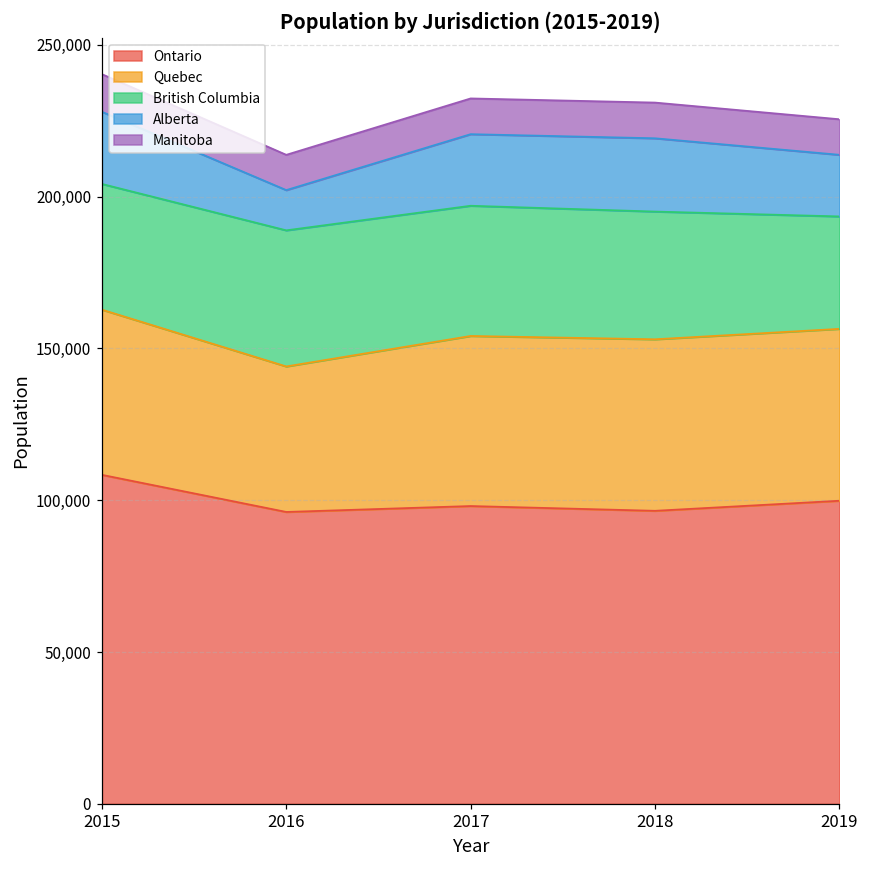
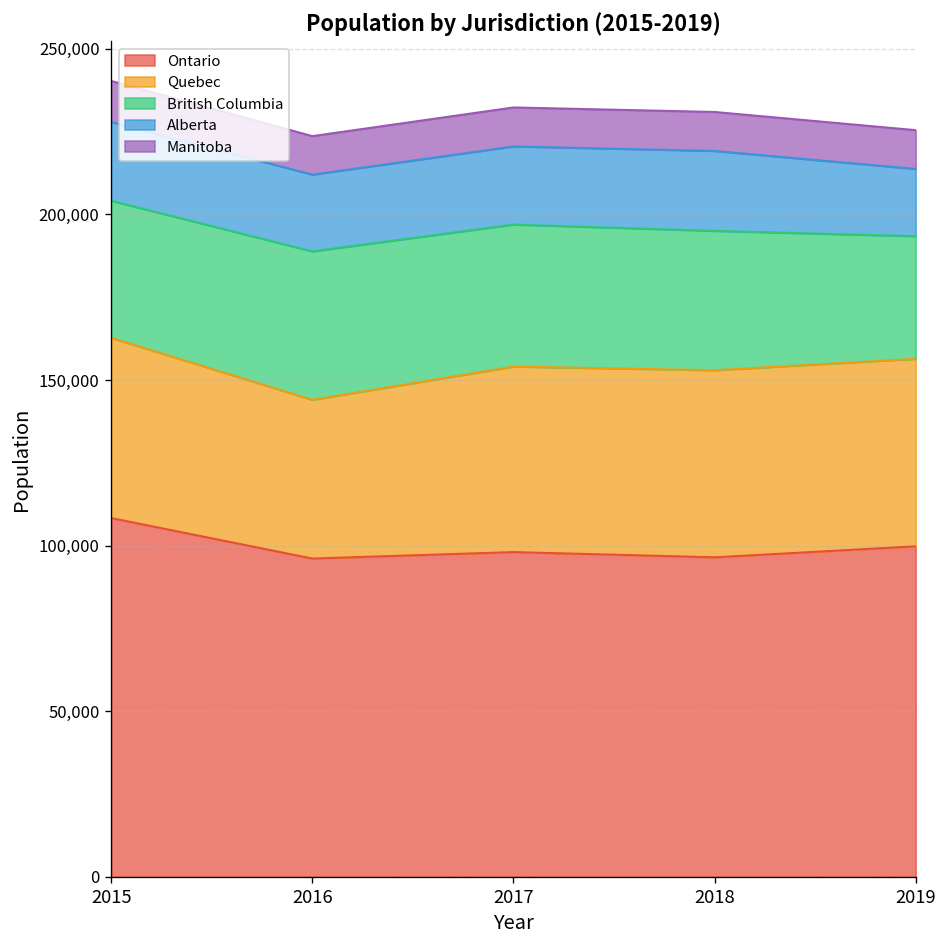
  {
    "Ontario": {
      "2015": "108,000",
      "2016": "96,000",
      "2017": "98,000",
      "2018": "96,000",
      "2019": "100,000"
    },
    "Quebec": {
      "2015": "54,000",
      "2016": "48,000",
      "2017": "56,000",
      "2018": "57,000",
      "2019": "57,000"
    },
    "British Columbia": {
      "2015": "41,000",
      "2016": "45,000",
      "2017": "43,000",
      "2018": "42,000",
      "2019": "37,000"
    },
    "Alberta": {
      "2015": "24,000",
-     "2016": "13,000",
+     "2016": "23,000",
      "2017": "24,000",
      "2018": "24,000",
      "2019": "20,000"
    },
    "Manitoba": {
      "2015": "12,000",
      "2016": "12,000",
      "2017": "12,000",
      "2018": "12,000",
      "2019": "12,000"
    }
  }
